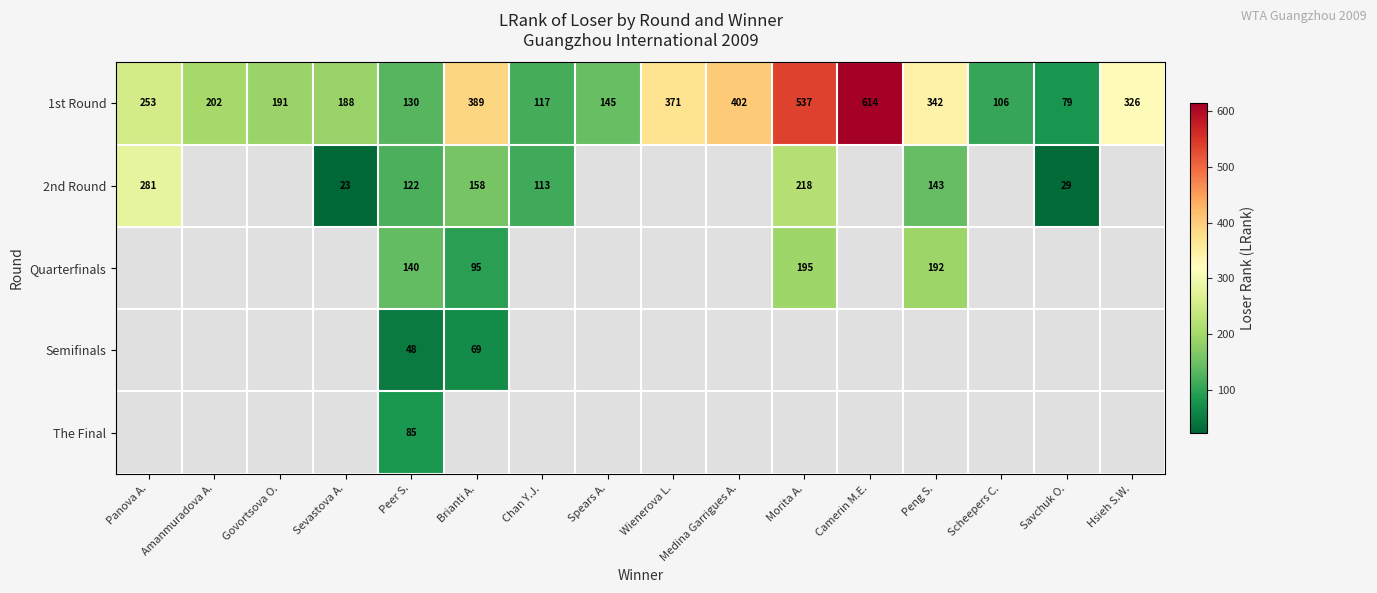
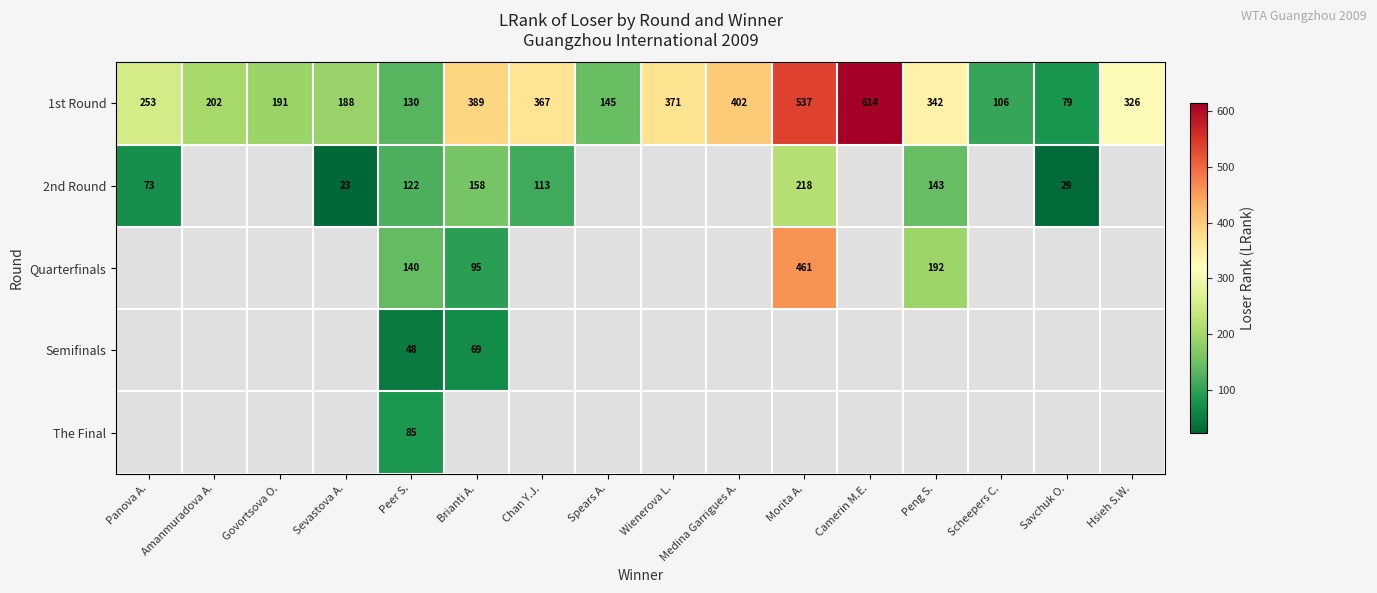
  {
    "1st Round": {
      "Panova A.": 253,
      "Amanmuradova A.": 202,
      "Govortsova O.": 191,
      "Sevastova A.": 188,
      "Peer S.": 130,
      "Brianti A.": 389,
-     "Chan Y.J.": 117,
+     "Chan Y.J.": 367,
      "Spears A.": 145,
      "Wienerova L.": 371,
      "Medina Garrigues A.": 402,
      "Morita A.": 537,
      "Camerin M.E.": 614,
      "Peng S.": 342,
      "Scheepers C.": 106,
      "Savchuk O.": 79,
      "Hsieh S.W.": 326
    },
    "2nd Round": {
-     "Panova A.": 281,
+     "Panova A.": 73,
      "Sevastova A.": 23,
      "Peer S.": 122,
      "Brianti A.": 158,
      "Chan Y.J.": 113,
      "Morita A.": 218,
      "Peng S.": 143,
      "Savchuk O.": 29
    },
    "Quarterfinals": {
      "Peer S.": 140,
      "Brianti A.": 95,
-     "Morita A.": 195,
+     "Morita A.": 461,
      "Peng S.": 192
    },
    "Semifinals": {
      "Peer S.": 48,
      "Brianti A.": 69
    },
    "The Final": {
      "Peer S.": 85
    }
  }
